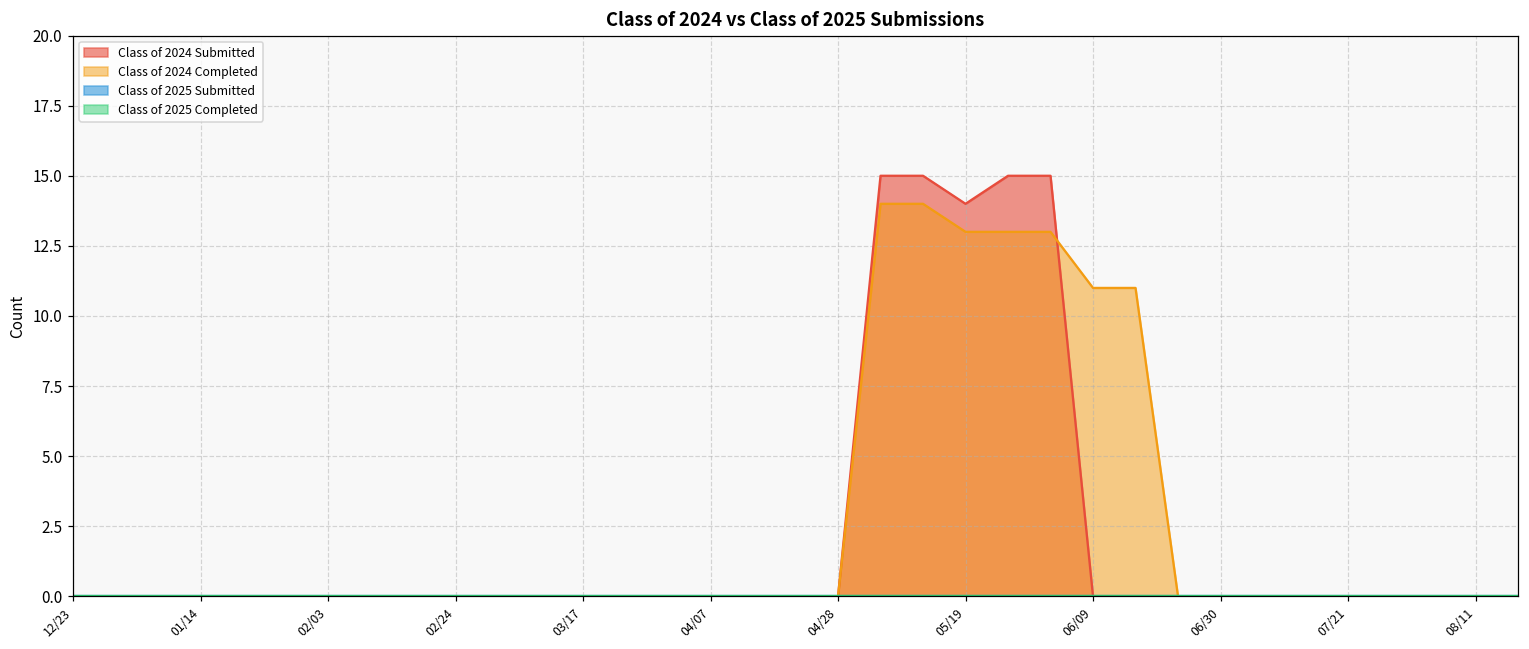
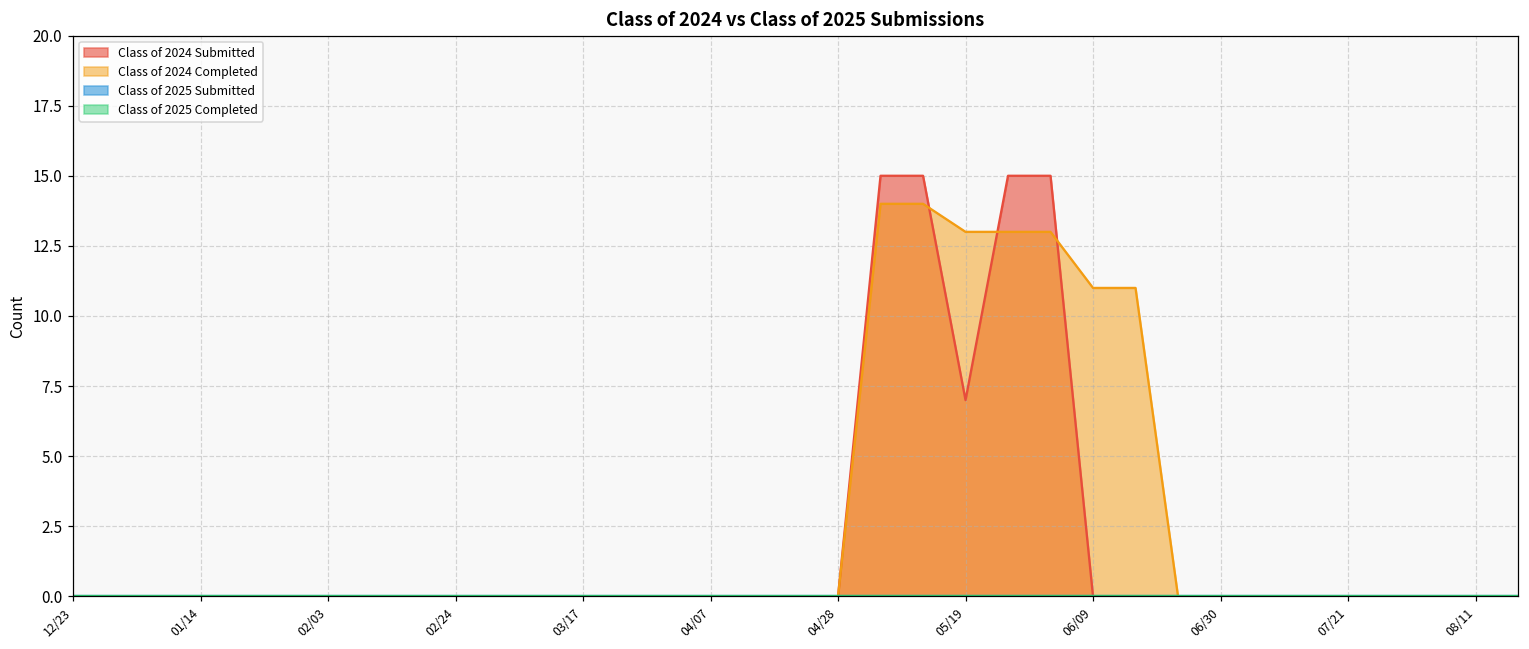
  {
    "Class of 2024 Submitted": {
-     "05/19": 14
+     "05/19": 7
    },
    "Class of 2024 Completed": {
      "05/19": 13,
      "06/09": 11
    },
    "Class of 2025 Completed": {
      "05/19": 0
    }
  }
